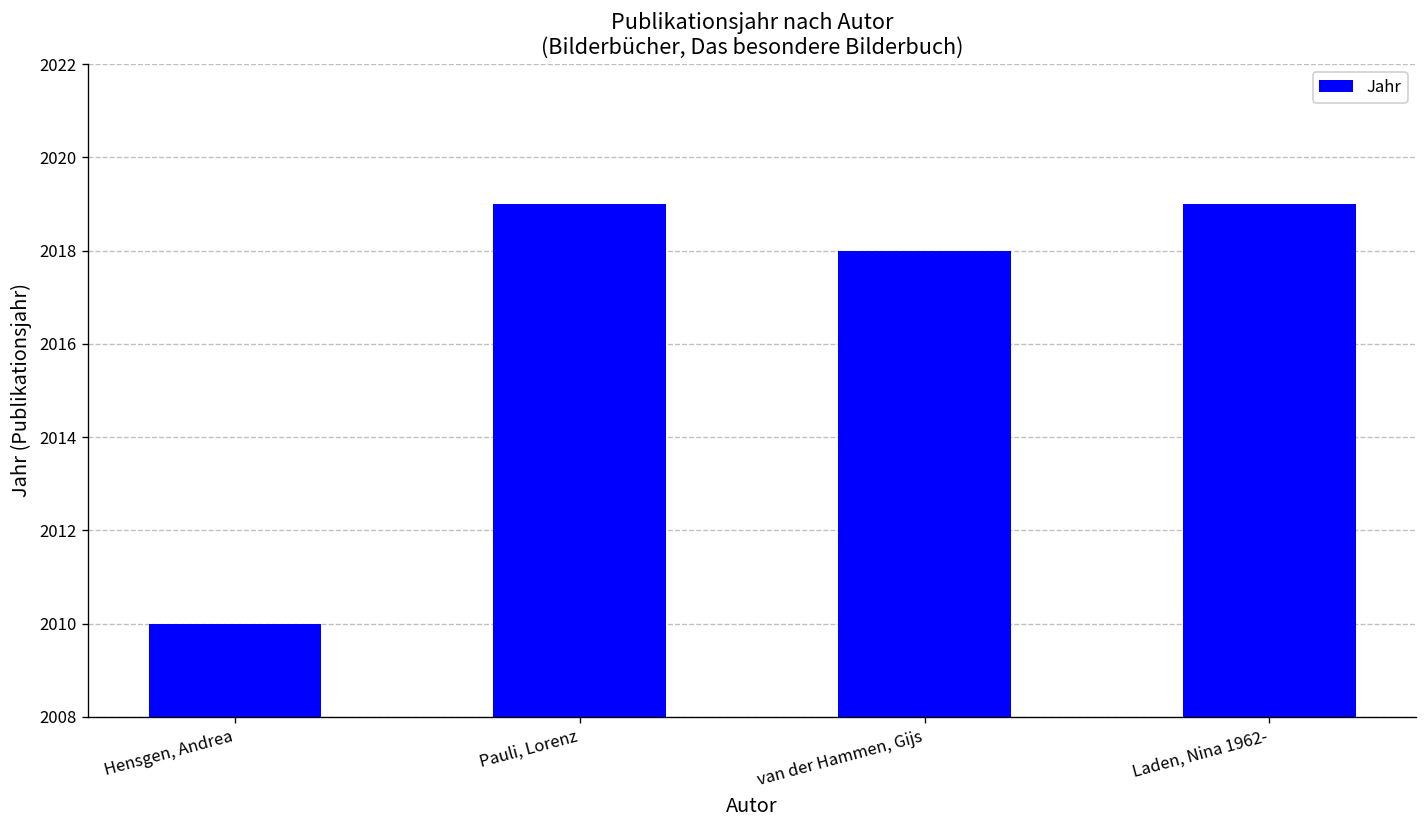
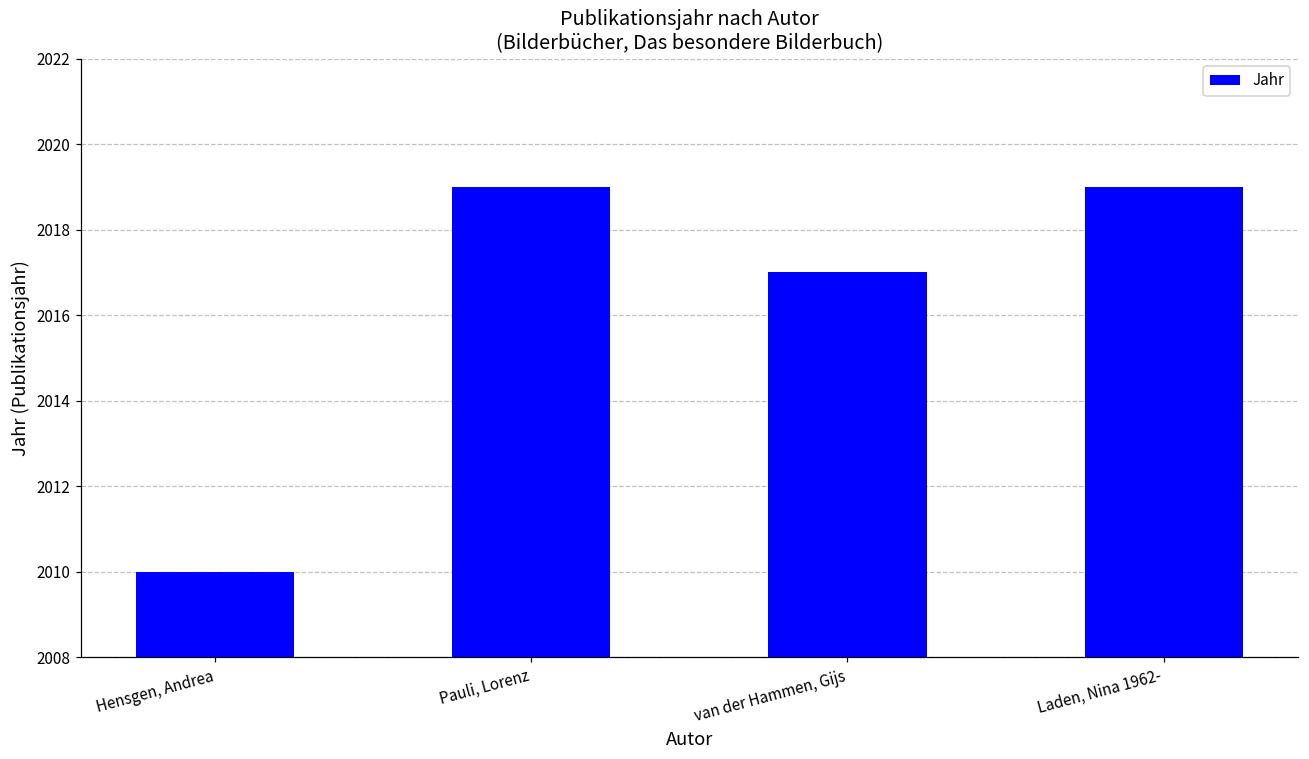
  {
    "Hensgen, Andrea": 2010,
    "Pauli, Lorenz": 2019,
-   "van der Hammen, Gijs": 2018,
+   "van der Hammen, Gijs": 2017,
    "Laden, Nina 1962-": 2019
  }
